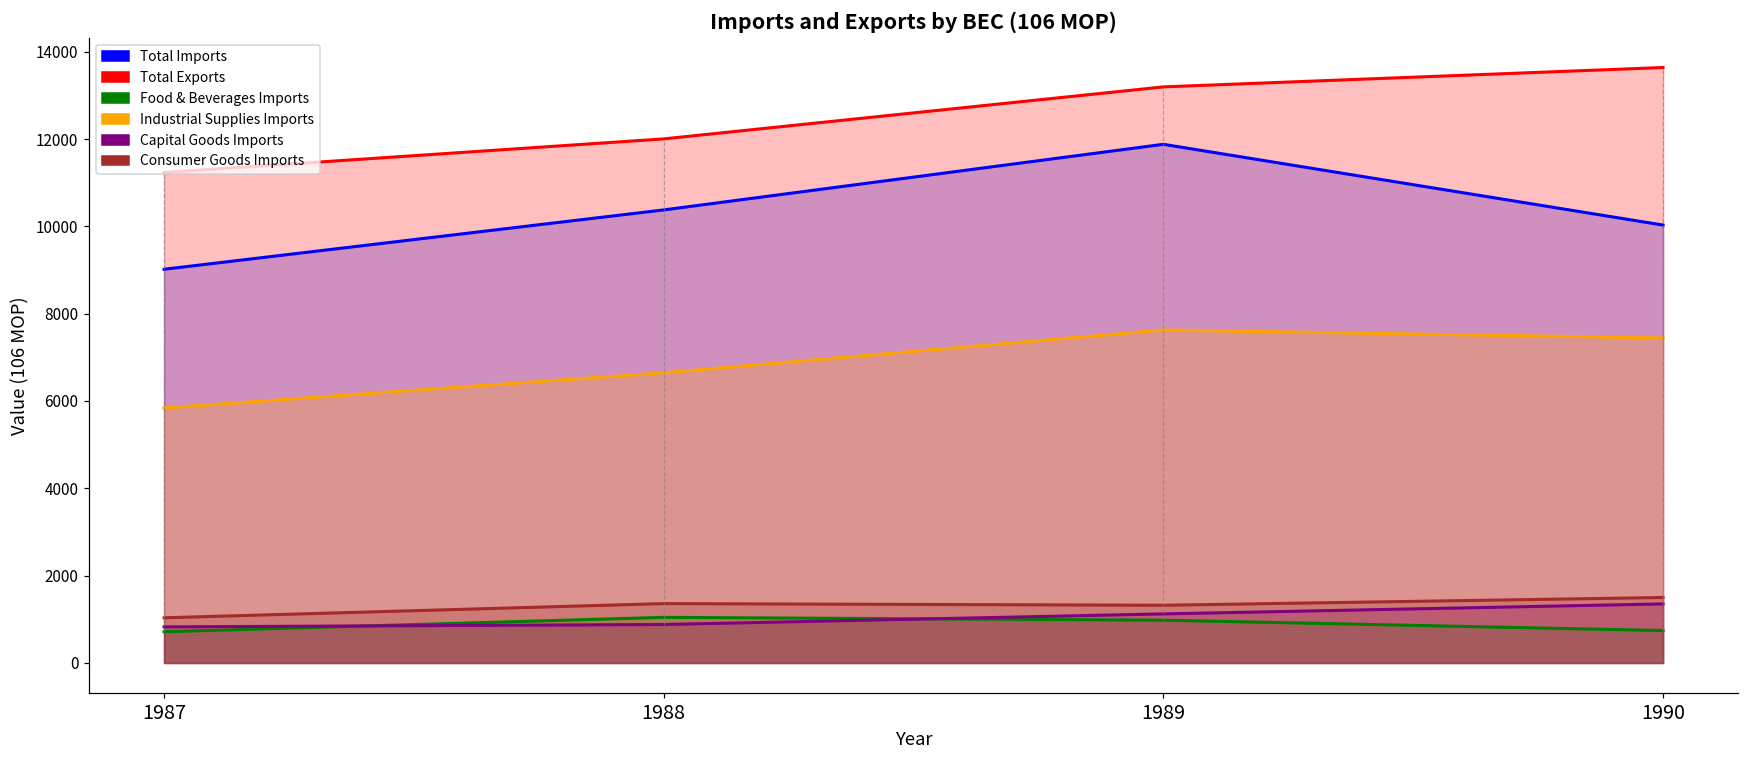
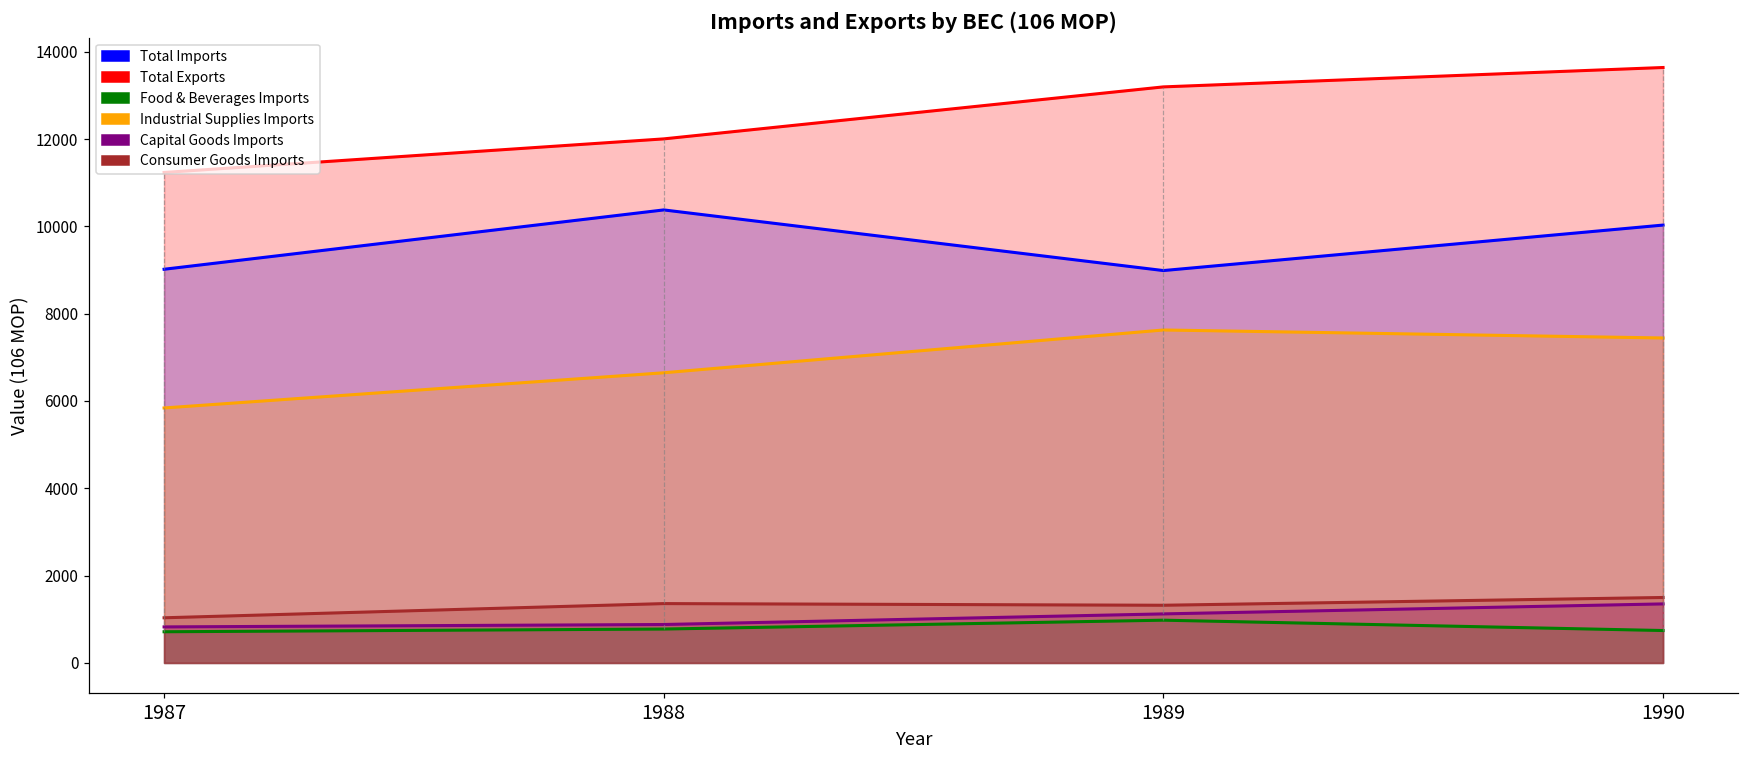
  {
    "Total Imports": {
      "1987": 9000,
      "1988": 10400,
-     "1989": 11900,
+     "1989": 9000,
      "1990": 10000
    },
    "Food & Beverages Imports": {
      "1987": 700,
-     "1988": 1000,
+     "1988": 800,
      "1989": 1000,
      "1990": 700
    }
  }
